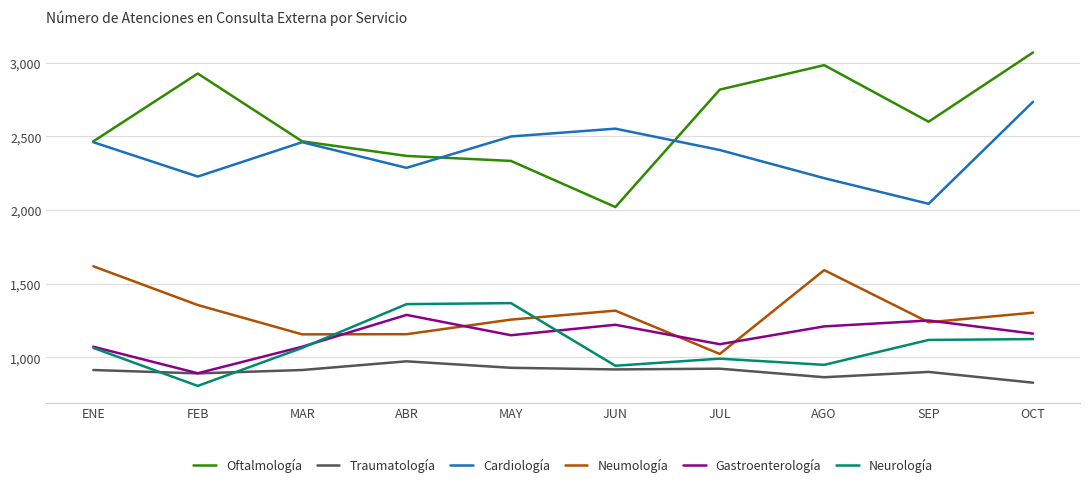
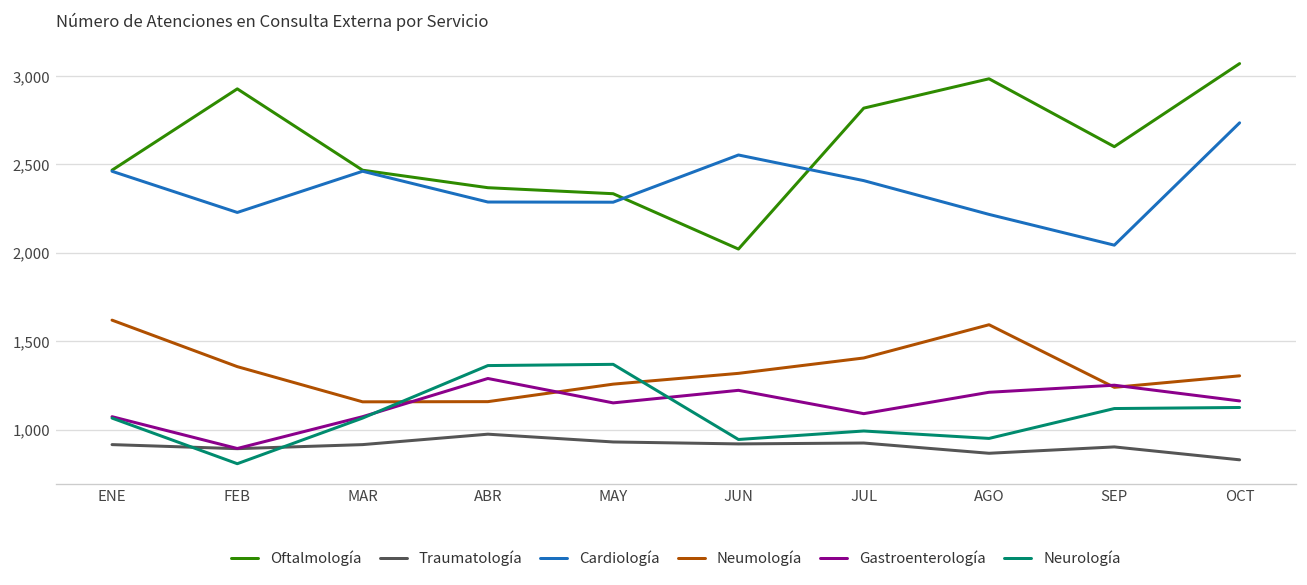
  {
    "Oftalmología": {
      "FEB": "2,930",
      "ABR": "2,370",
      "MAY": "2,330",
      "JUN": "2,020",
      "JUL": "2,820",
      "AGO": "2,980",
      "SEP": "2,600",
      "OCT": "3,070"
    },
    "Traumatología": {
      "ENE": "920",
      "MAR": "920",
      "ABR": "970",
      "MAY": "930",
      "JUN": "920",
      "JUL": "920",
      "AGO": "870",
      "SEP": "900",
      "OCT": "830"
    },
    "Cardiología": {
      "FEB": "2,230",
      "ABR": "2,290",
-     "MAY": "2,500",
+     "MAY": "2,290",
      "JUN": "2,550",
      "JUL": "2,410",
      "AGO": "2,220",
      "SEP": "2,040",
      "OCT": "2,740"
    },
    "Neumología": {
      "ENE": "1,620",
      "FEB": "1,360",
      "MAR": "1,160",
      "ABR": "1,160",
      "MAY": "1,260",
      "JUN": "1,320",
-     "JUL": "1,020",
+     "JUL": "1,410",
      "AGO": "1,590",
      "OCT": "1,300"
    },
    "Gastroenterología": {
      "ABR": "1,290",
      "MAY": "1,150",
      "JUN": "1,220",
      "JUL": "1,090",
      "AGO": "1,210",
      "OCT": "1,160"
    },
    "Neurología": {
      "FEB": "810",
      "ABR": "1,360",
      "MAY": "1,370",
      "JUN": "940",
      "JUL": "990",
      "AGO": "950",
      "SEP": "1,120",
      "OCT": "1,130"
    }
  }
